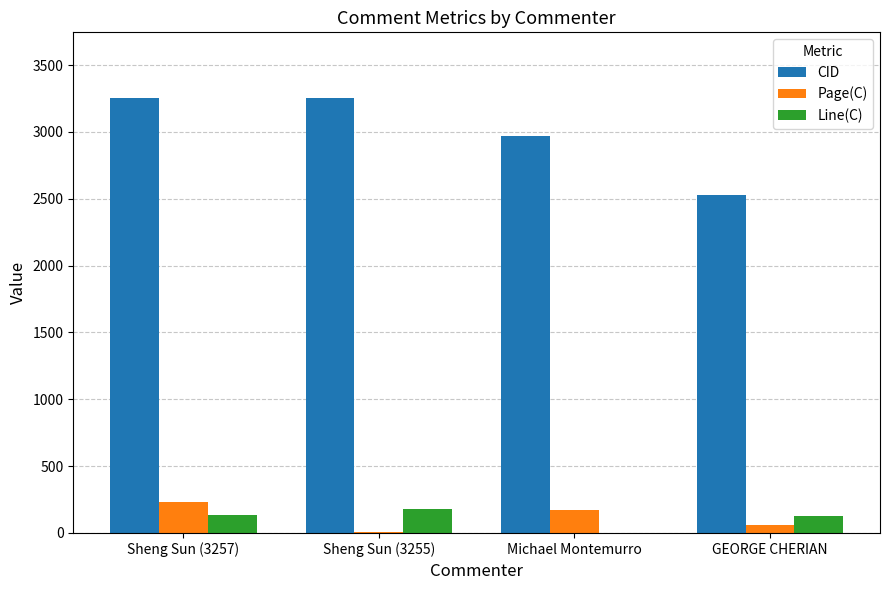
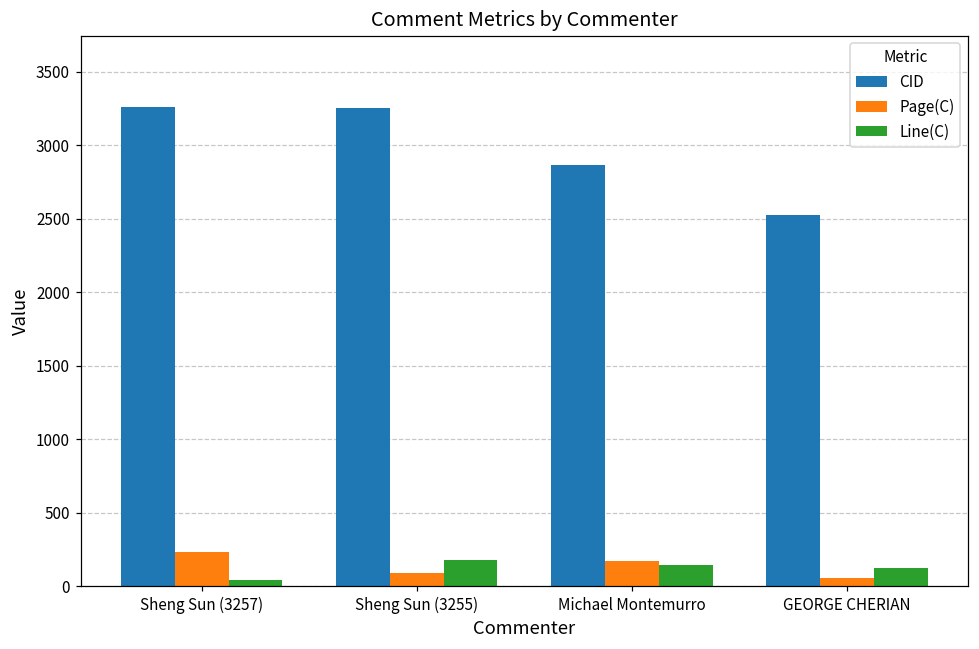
  {
    "CID": {
      "Sheng Sun (3257)": 3260,
      "Sheng Sun (3255)": 3260,
-     "Michael Montemurro": 2970,
+     "Michael Montemurro": 2870,
      "GEORGE CHERIAN": 2530
    },
    "Page(C)": {
      "Sheng Sun (3257)": 230,
-     "Sheng Sun (3255)": 10,
+     "Sheng Sun (3255)": 90,
      "Michael Montemurro": 170,
      "GEORGE CHERIAN": 60
    },
    "Line(C)": {
-     "Sheng Sun (3257)": 130,
+     "Sheng Sun (3257)": 40,
      "Sheng Sun (3255)": 180,
-     "Michael Montemurro": 0,
+     "Michael Montemurro": 140,
      "GEORGE CHERIAN": 130
    }
  }
